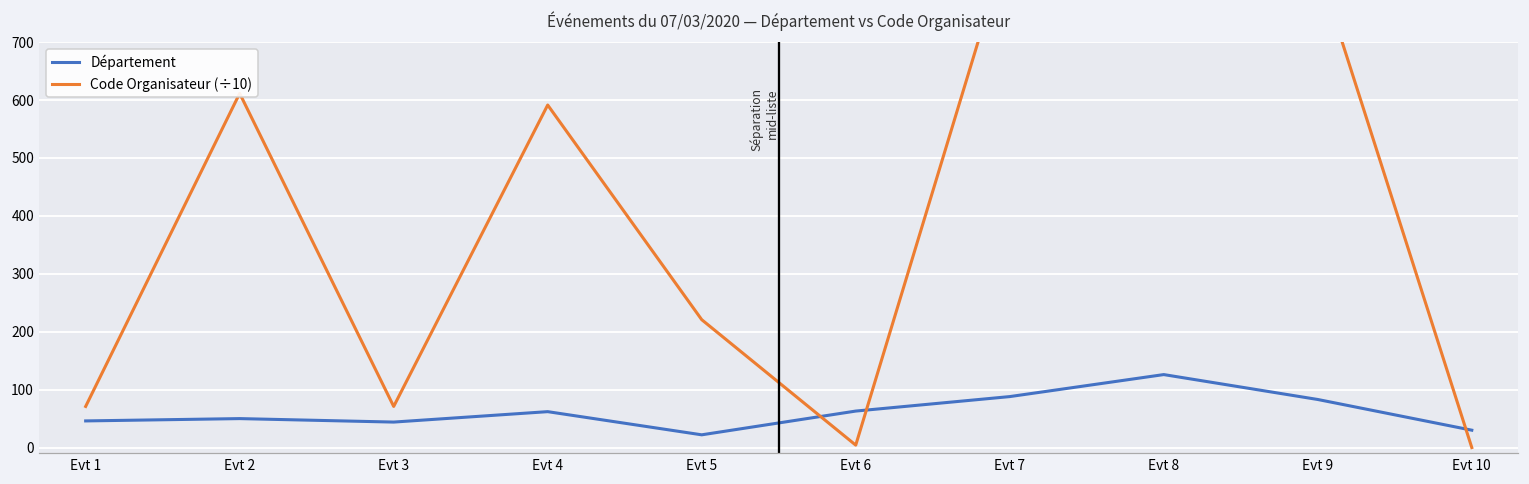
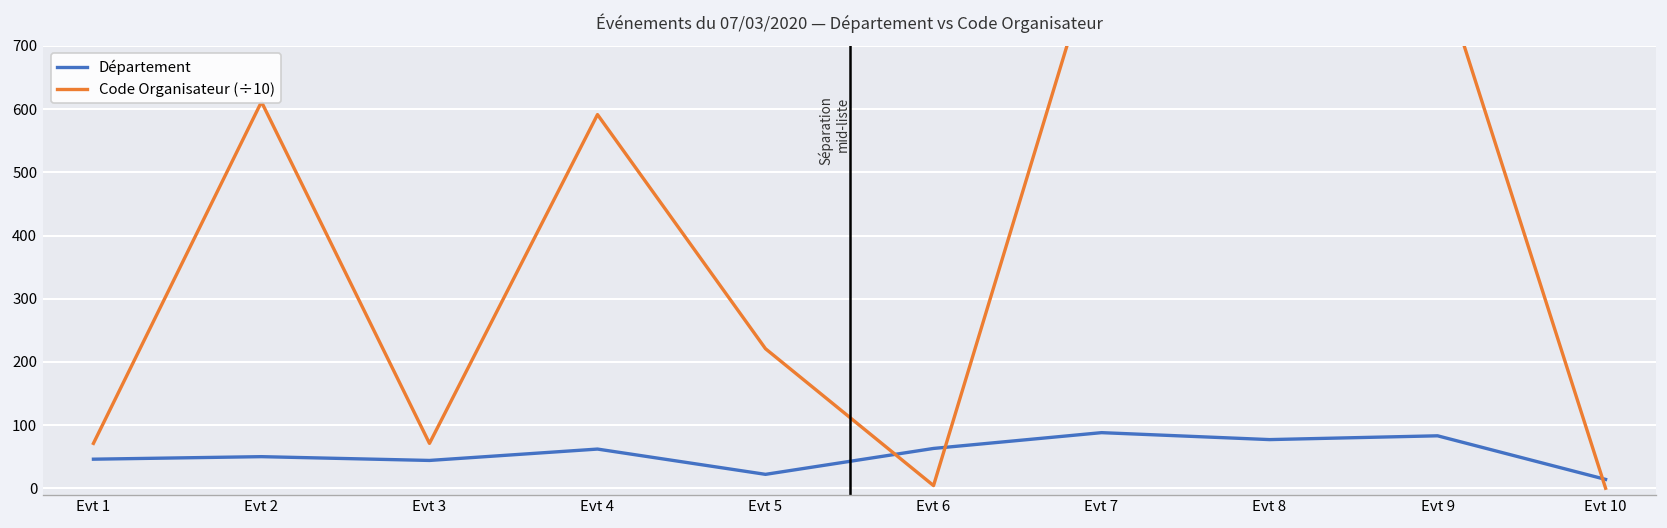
  {
    "Département": {
      "Evt 1": 50,
      "Evt 2": 50,
      "Evt 3": 40,
      "Evt 4": 60,
      "Evt 5": 20,
      "Evt 6": 60,
      "Evt 7": 90,
-     "Evt 8": 130,
+     "Evt 8": 80,
      "Evt 9": 80,
-     "Evt 10": 30
+     "Evt 10": 10
    },
    "Code Organisateur (÷10)": {
      "Evt 1": 70,
      "Evt 3": 70,
      "Evt 4": 590,
      "Evt 5": 220,
      "Evt 6": 0,
      "Evt 10": 0
    }
  }
